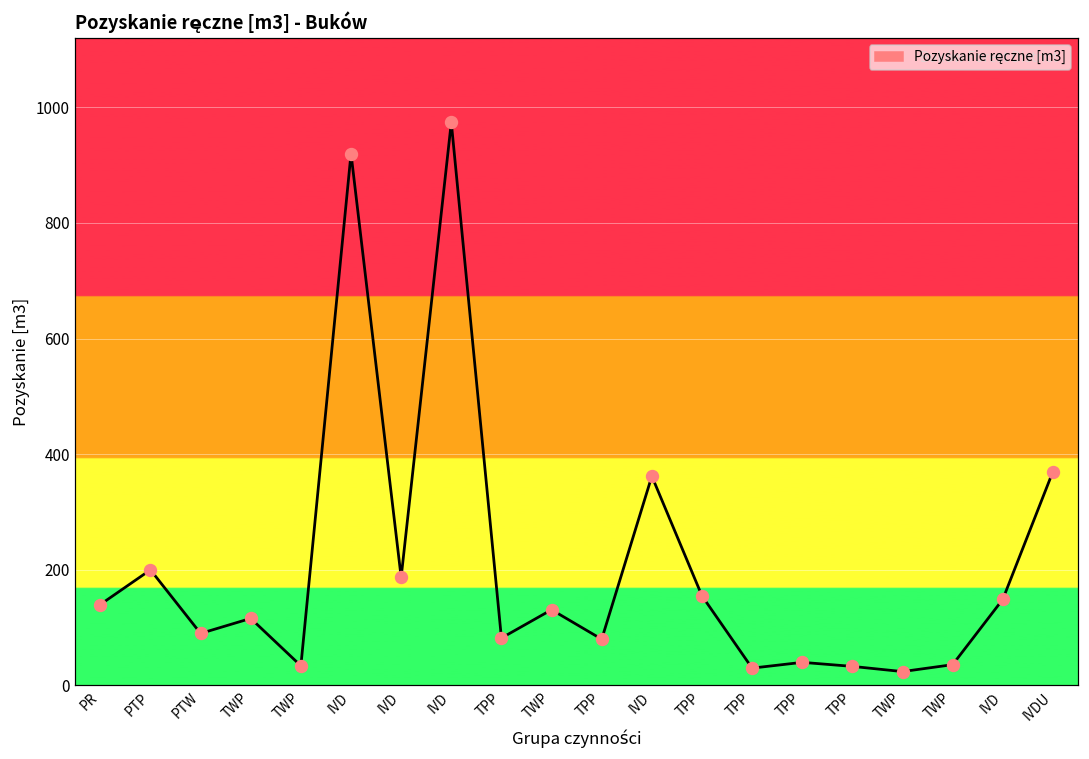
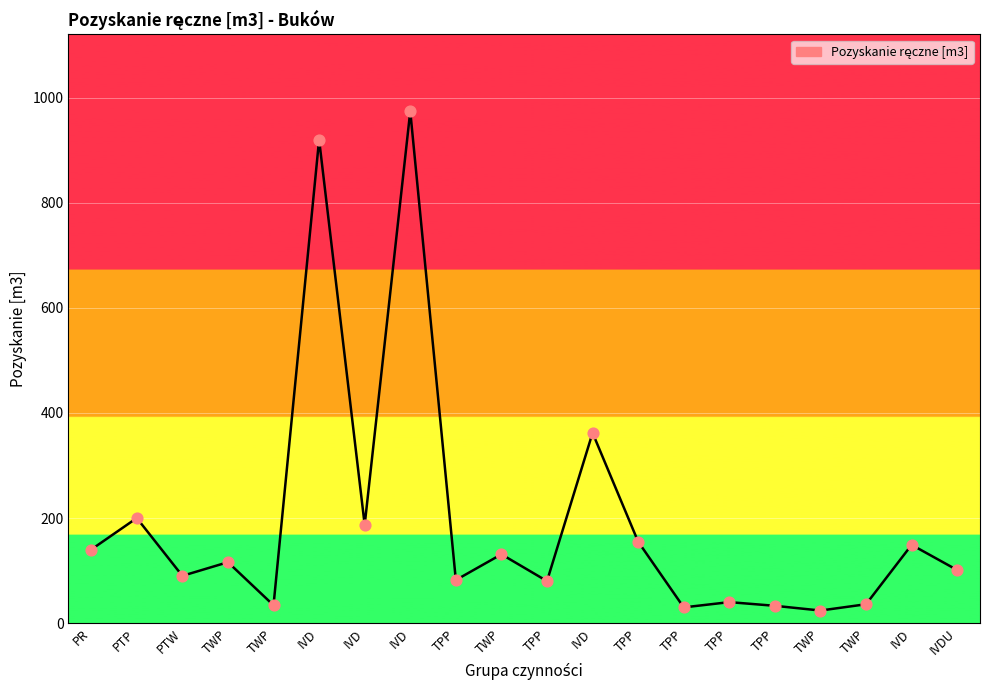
  {
    "PR": 140,
    "PTP": 200,
    "PTW": 90,
-   "IVDU": 370
+   "IVDU": 100
  }
